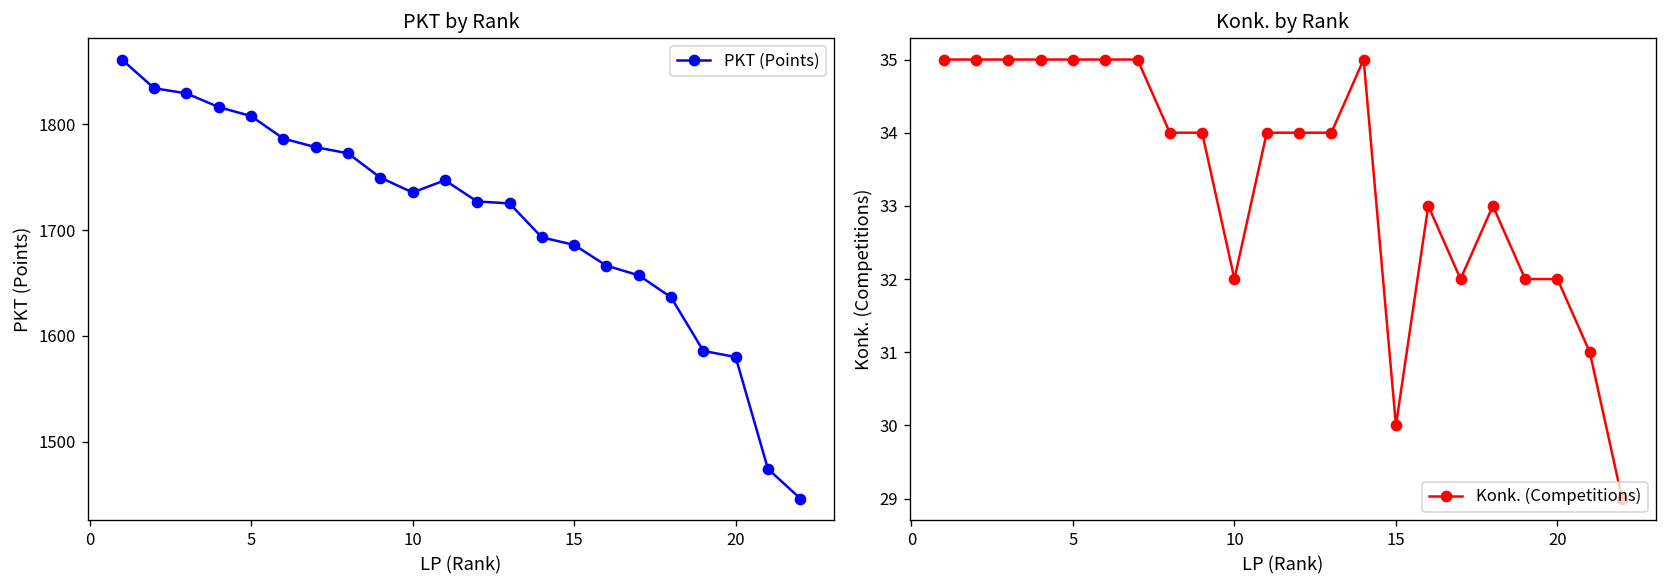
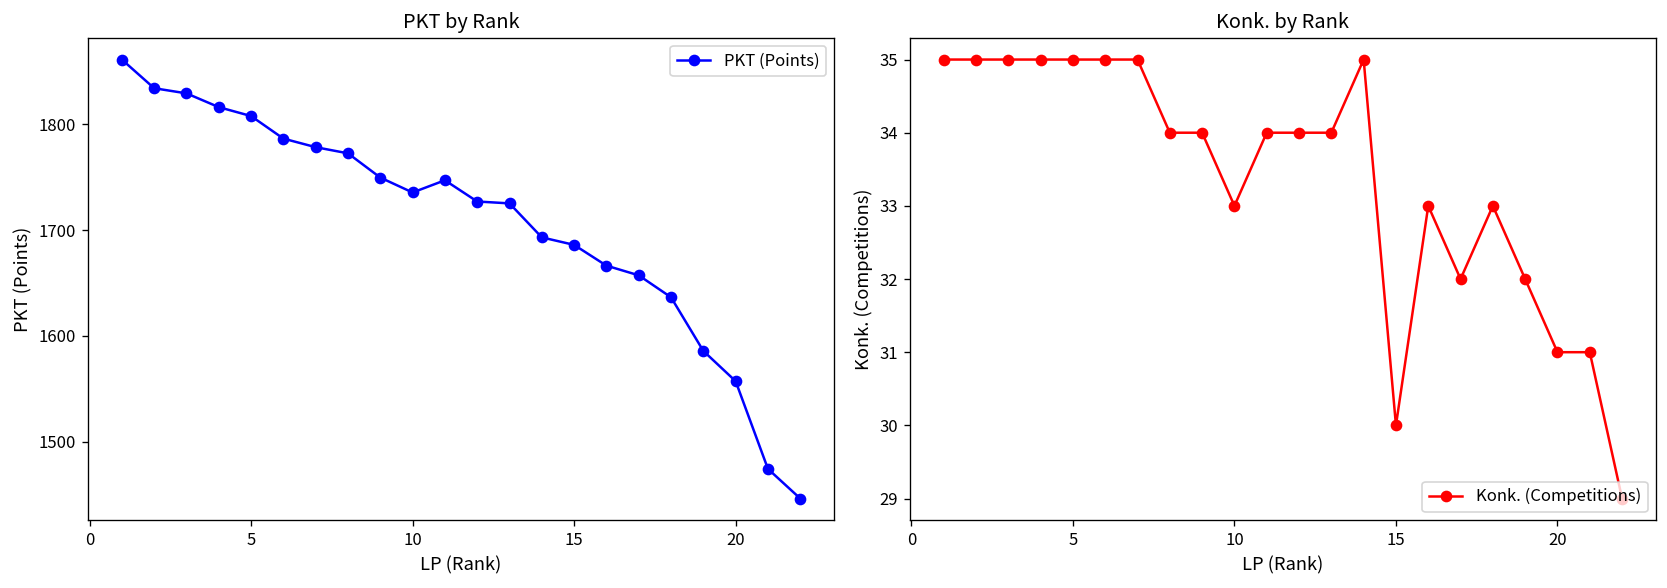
  {
    "PKT by Rank": {
      "5": 1810,
      "10": 1740,
      "15": 1690,
-     "20": 1580
+     "20": 1560
    },
    "Konk. by Rank": {
      "5": 35,
-     "10": 32,
+     "10": 33,
      "15": 30,
-     "20": 32
+     "20": 31
    }
  }
